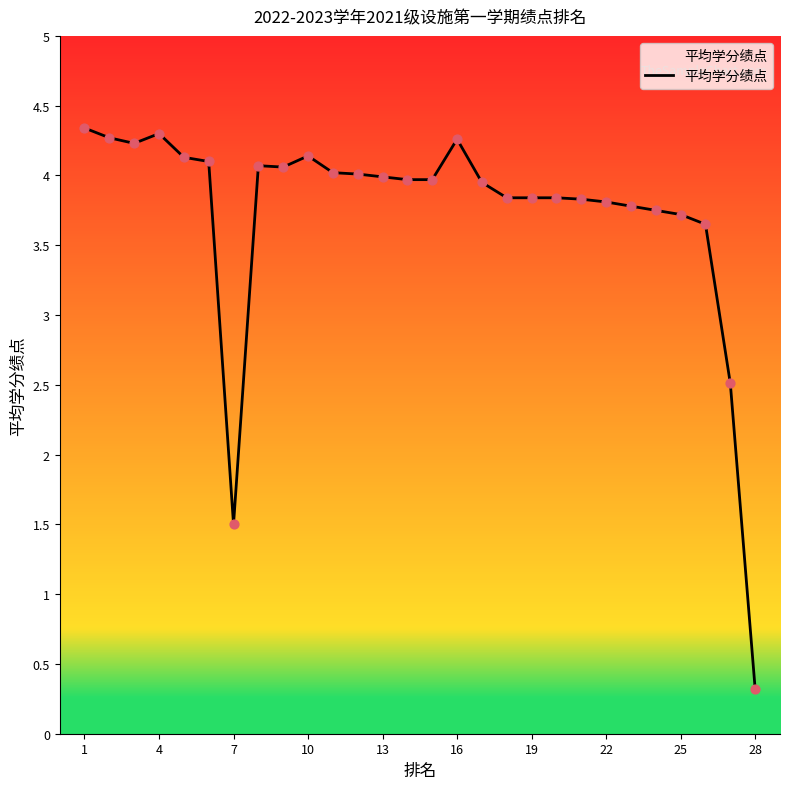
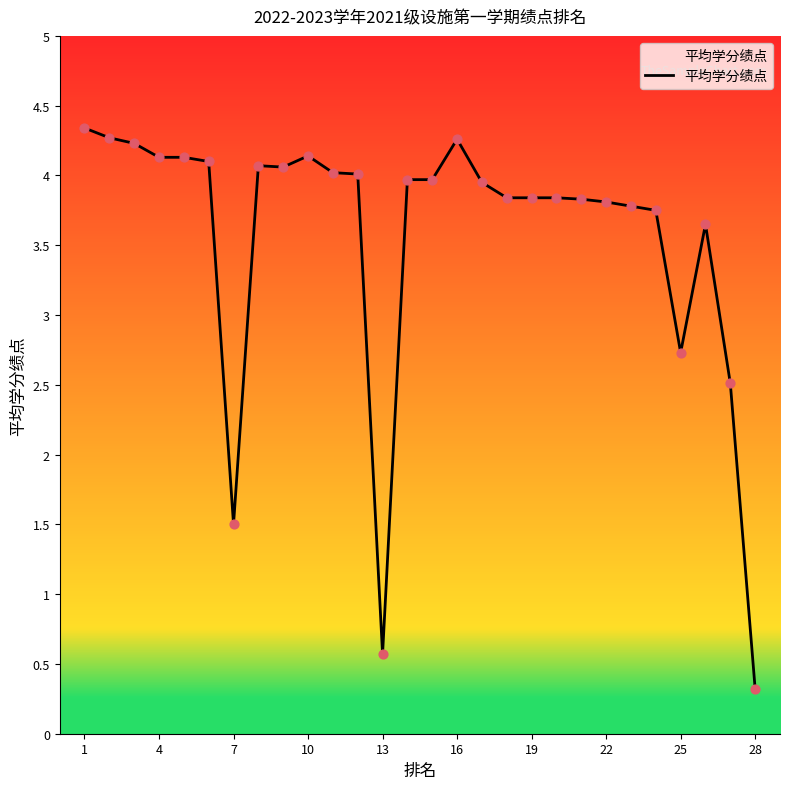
  {
    "1": 4.34,
-   "4": 4.30,
+   "4": 4.13,
    "7": 1.50,
    "10": 4.14,
-   "13": 3.99,
+   "13": 0.57,
    "16": 4.26,
    "19": 3.84,
    "22": 3.81,
-   "25": 3.72,
+   "25": 2.73,
    "28": 0.32
  }
